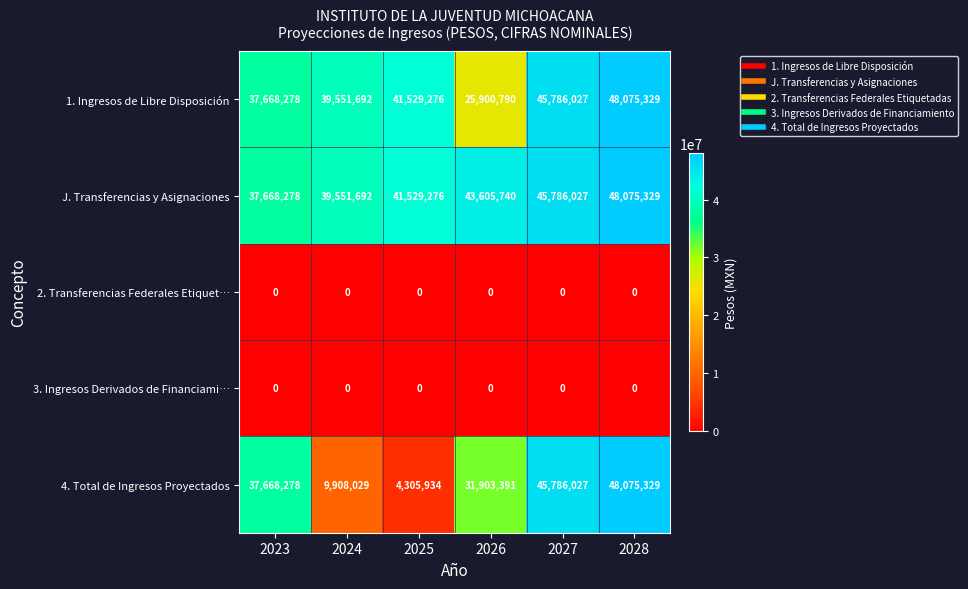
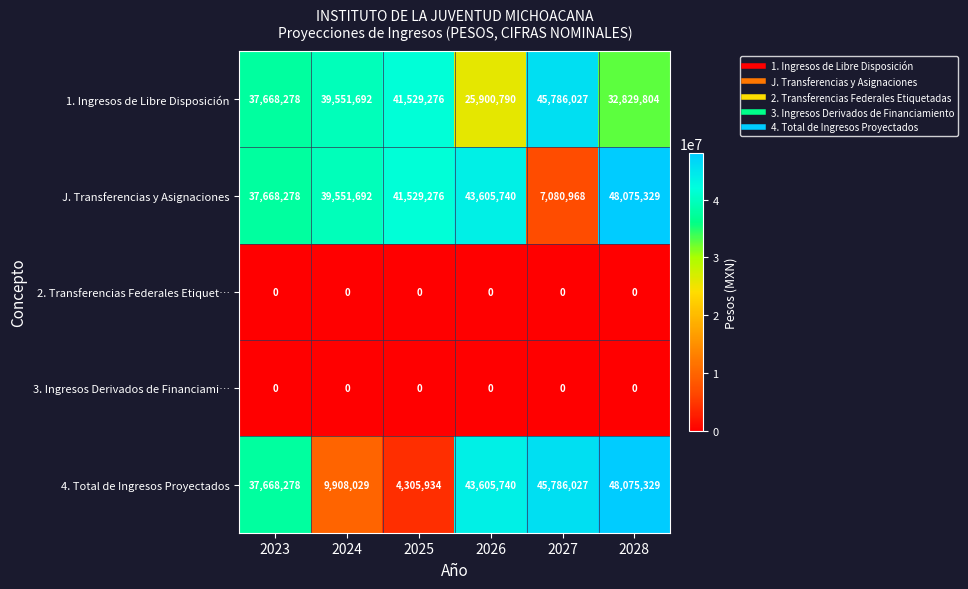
  {
    "1. Ingresos de Libre Disposición": {
      "2023": "37,668,278",
      "2024": "39,551,692",
      "2025": "41,529,276",
      "2026": "25,900,790",
      "2027": "45,786,027",
-     "2028": "48,075,329"
+     "2028": "32,829,804"
    },
    "J. Transferencias y Asignaciones": {
      "2023": "37,668,278",
      "2024": "39,551,692",
      "2025": "41,529,276",
      "2026": "43,605,740",
-     "2027": "45,786,027",
+     "2027": "7,080,968",
      "2028": "48,075,329"
    },
    "2. Transferencias Federales Etiquet…": {
      "2023": "0",
      "2024": "0",
      "2025": "0",
      "2026": "0",
      "2027": "0",
      "2028": "0"
    },
    "3. Ingresos Derivados de Financiami…": {
      "2023": "0",
      "2024": "0",
      "2025": "0",
      "2026": "0",
      "2027": "0",
      "2028": "0"
    },
    "4. Total de Ingresos Proyectados": {
      "2023": "37,668,278",
      "2024": "9,908,029",
      "2025": "4,305,934",
-     "2026": "31,903,391",
+     "2026": "43,605,740",
      "2027": "45,786,027",
      "2028": "48,075,329"
    }
  }
